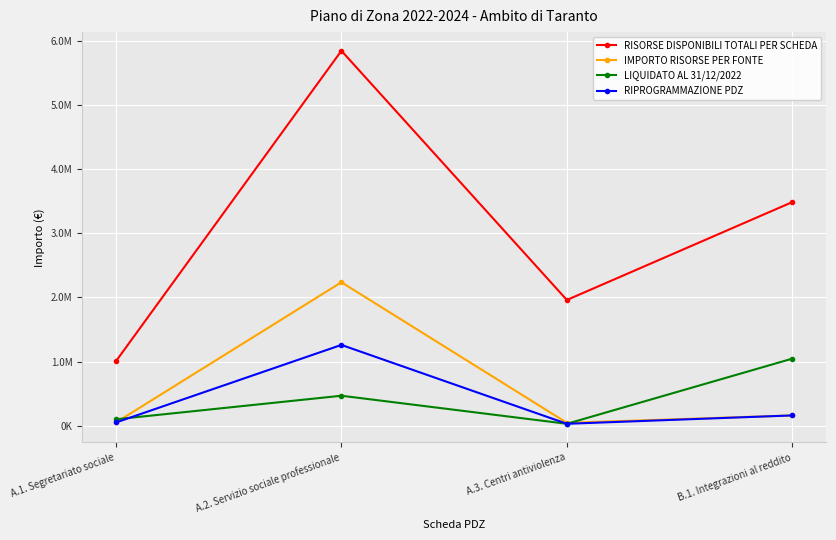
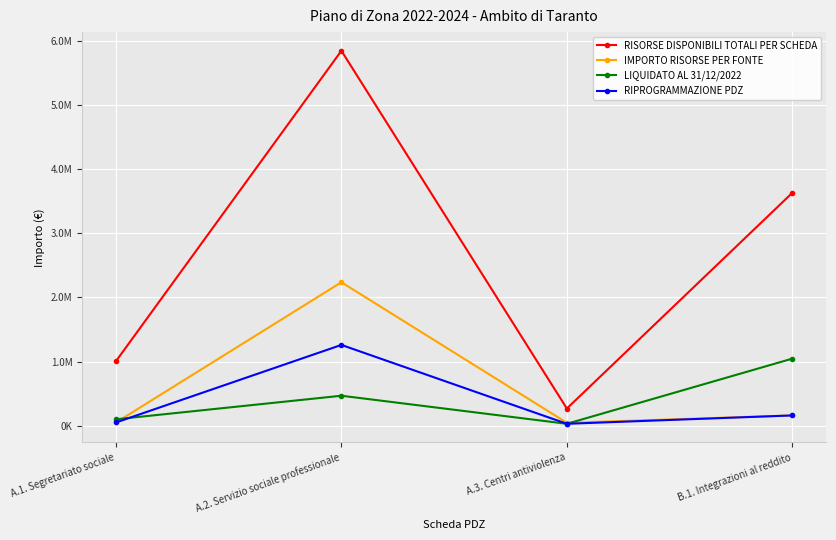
  {
    "RISORSE DISPONIBILI TOTALI PER SCHEDA": {
      "A.1. Segretariato sociale": 1000000,
      "A.2. Servizio sociale professionale": 5800000,
-     "A.3. Centri antiviolenza": 2000000,
-     "B.1. Integrazioni al reddito": 3500000
+     "A.3. Centri antiviolenza": 300000,
+     "B.1. Integrazioni al reddito": 3600000
    },
    "IMPORTO RISORSE PER FONTE": {
      "A.2. Servizio sociale professionale": 2200000
    },
    "LIQUIDATO AL 31/12/2022": {
      "A.1. Segretariato sociale": 100000,
      "A.2. Servizio sociale professionale": 500000,
      "B.1. Integrazioni al reddito": 1000000
    },
    "RIPROGRAMMAZIONE PDZ": {
      "A.2. Servizio sociale professionale": 1300000
    }
  }
